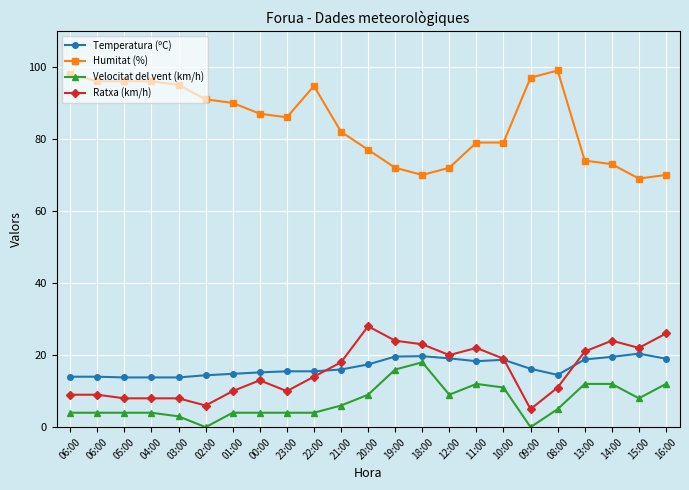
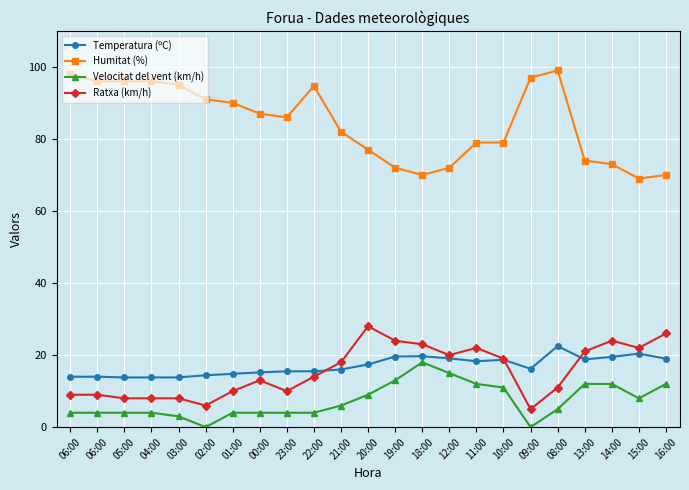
  {
    "Temperatura (ºC)": {
      "05:00": 14,
      "04:00": 14,
      "03:00": 14,
      "02:00": 14,
      "01:00": 15,
      "00:00": 15,
      "23:00": 16,
      "22:00": 16,
      "21:00": 16,
      "20:00": 17,
      "19:00": 20,
      "18:00": 20,
      "12:00": 19,
      "11:00": 18,
      "09:00": 16,
-     "08:00": 15,
+     "08:00": 23,
      "13:00": 19,
      "14:00": 20,
      "15:00": 20,
      "16:00": 19
    },
    "Humitat (%)": {
      "01:00": 90,
      "00:00": 87,
      "23:00": 86,
      "22:00": 95,
      "21:00": 82,
      "20:00": 77,
      "19:00": 72,
      "18:00": 70,
      "12:00": 72,
      "11:00": 79,
      "10:00": 79,
      "09:00": 97,
      "08:00": 99,
      "13:00": 74,
      "14:00": 73,
      "15:00": 69,
      "16:00": 70
    },
    "Velocitat del vent (km/h)": {
      "05:00": 4,
      "04:00": 4,
      "03:00": 3,
      "02:00": 0,
      "01:00": 4,
      "00:00": 4,
      "23:00": 4,
      "22:00": 4,
      "21:00": 6,
      "20:00": 9,
-     "19:00": 16,
+     "19:00": 13,
      "18:00": 18,
-     "12:00": 9,
+     "12:00": 15,
      "11:00": 12,
      "10:00": 11,
      "09:00": 0,
      "08:00": 5,
      "13:00": 12,
      "14:00": 12,
      "15:00": 8,
      "16:00": 12
    },
    "Ratxa (km/h)": {
      "05:00": 8,
      "04:00": 8,
      "03:00": 8,
      "02:00": 6,
      "01:00": 10,
      "00:00": 13,
      "23:00": 10,
      "22:00": 14,
      "21:00": 18,
      "20:00": 28,
      "19:00": 24,
      "18:00": 23,
      "12:00": 20,
      "11:00": 22,
      "09:00": 5,
      "08:00": 11,
      "13:00": 21,
      "14:00": 24,
      "15:00": 22,
      "16:00": 26
    }
  }
